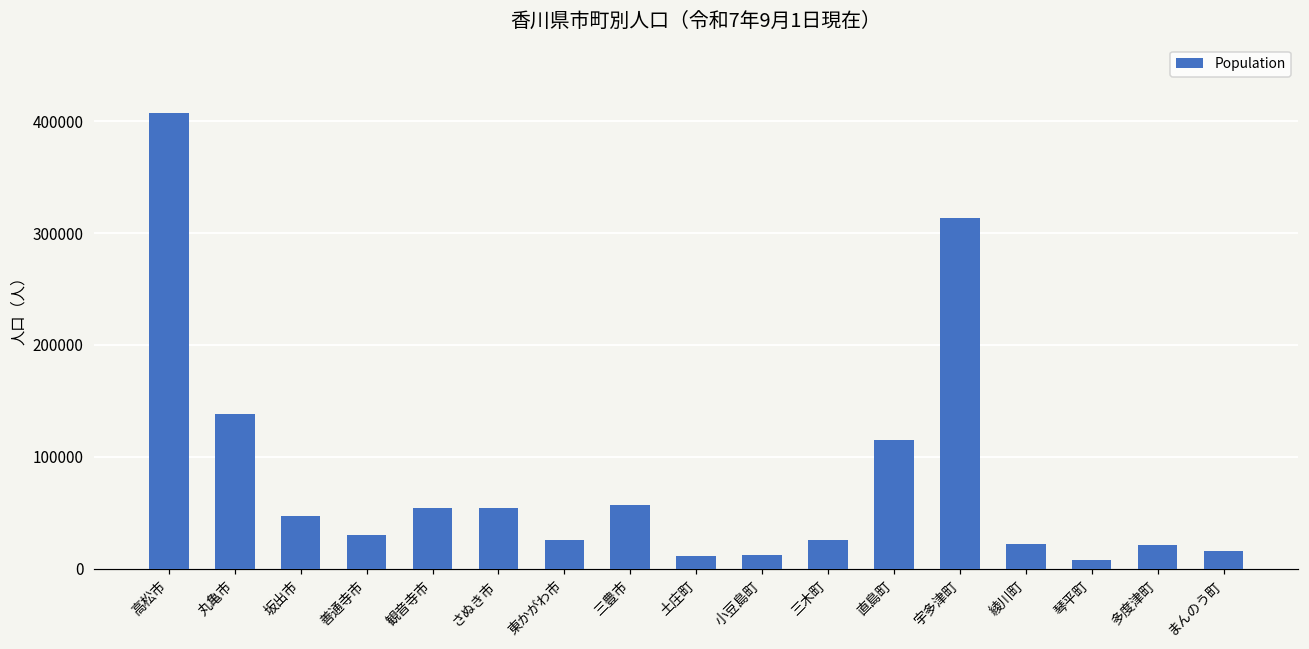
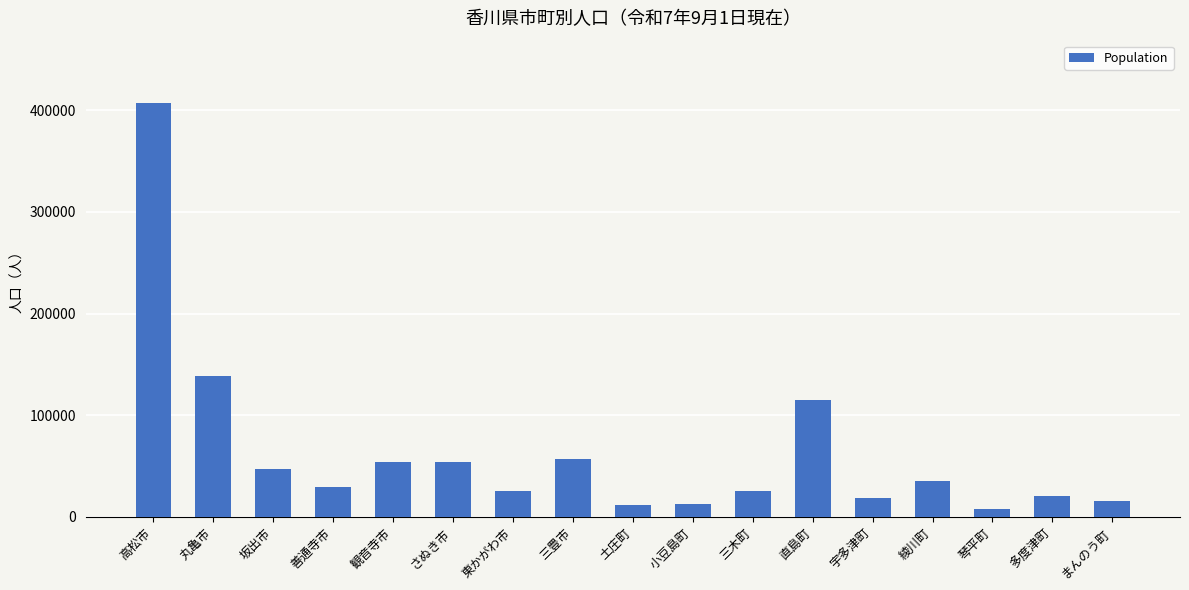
  {
    "高松市": 407000,
    "丸亀市": 139000,
    "坂出市": 47000,
    "善通寺市": 30000,
    "観音寺市": 54000,
    "さぬき市": 54000,
    "東かがわ市": 25000,
    "三豊市": 57000,
    "土庄町": 11000,
    "小豆島町": 12000,
    "三木町": 26000,
    "直島町": 115000,
-   "宇多津町": 313000,
-   "綾川町": 22000,
+   "宇多津町": 19000,
+   "綾川町": 36000,
    "琴平町": 8000,
    "多度津町": 21000,
    "まんのう町": 16000
  }
